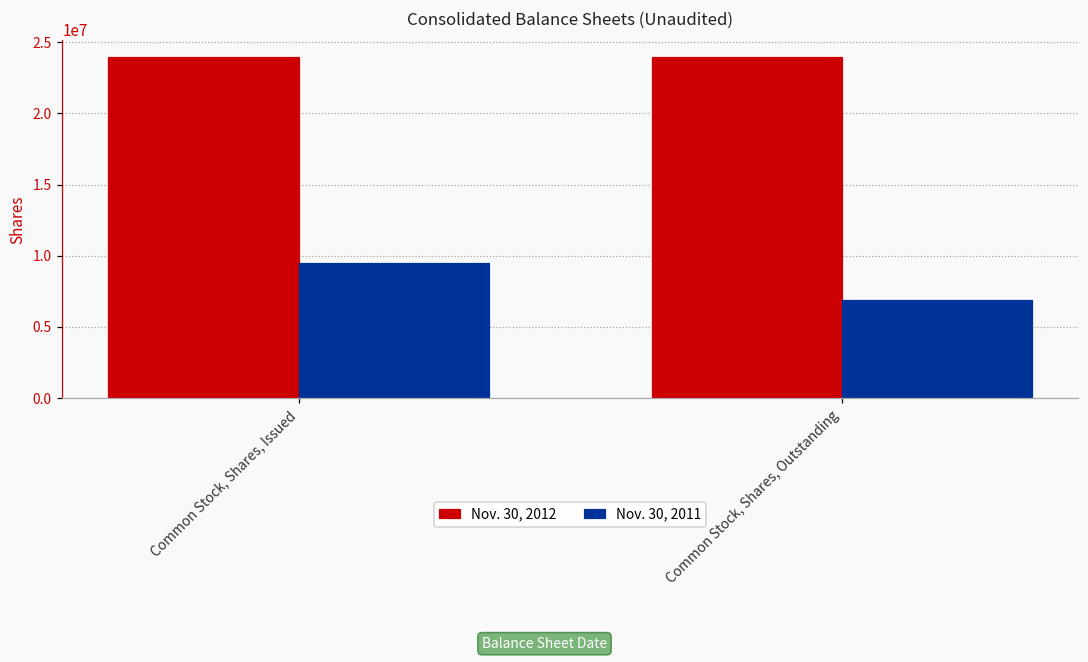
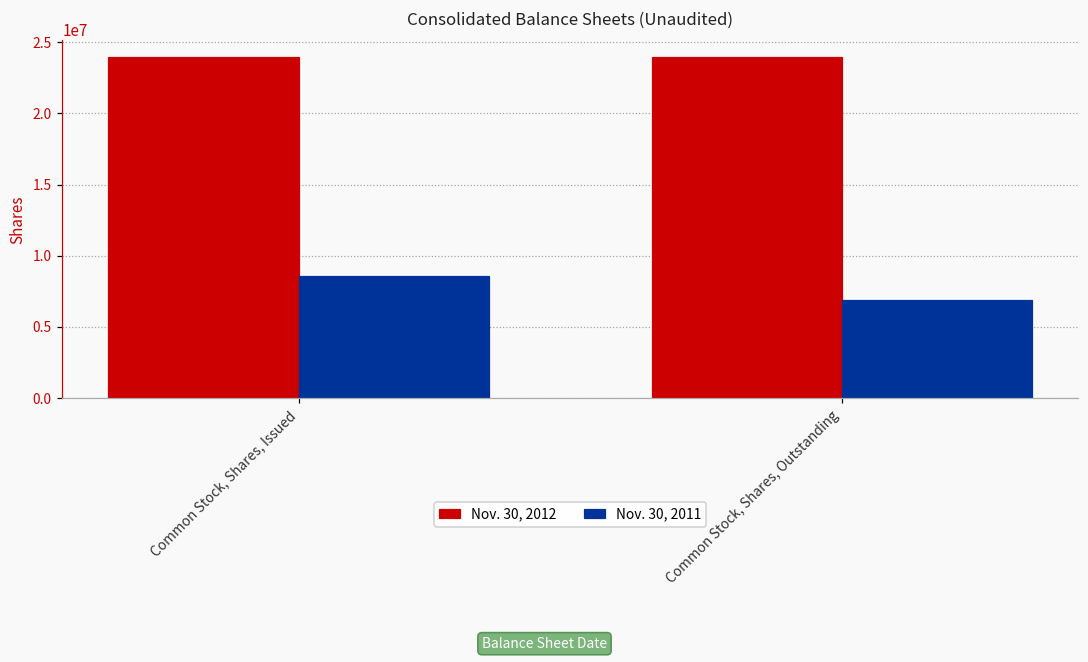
  {
    "Nov. 30, 2012": {
      "Common Stock, Shares, Issued": 23900000,
      "Common Stock, Shares, Outstanding": 23900000
    },
    "Nov. 30, 2011": {
-     "Common Stock, Shares, Issued": 9500000,
+     "Common Stock, Shares, Issued": 8600000,
      "Common Stock, Shares, Outstanding": 6900000
    }
  }
